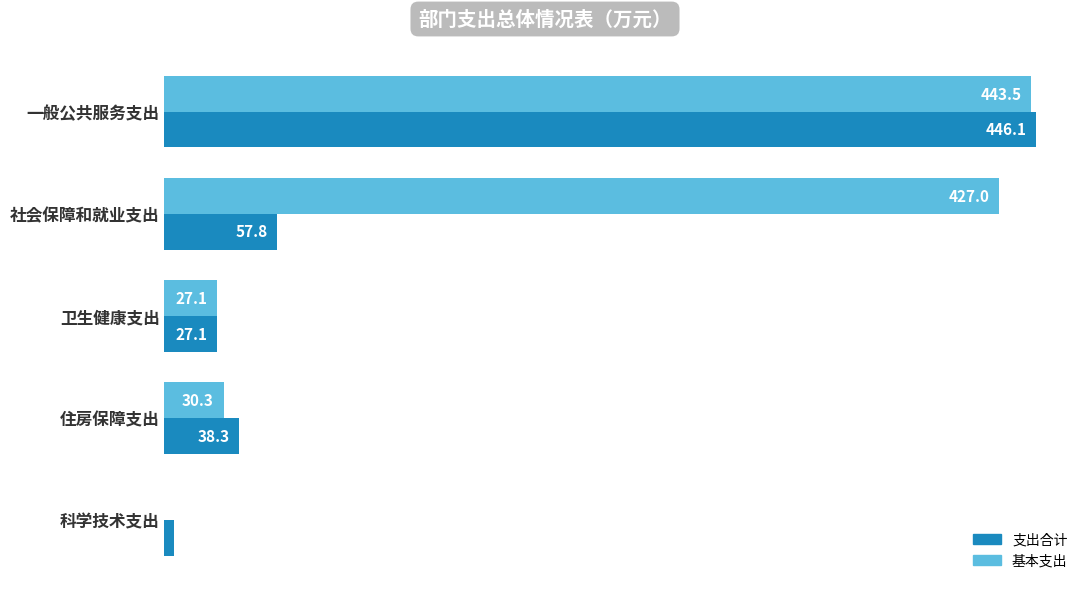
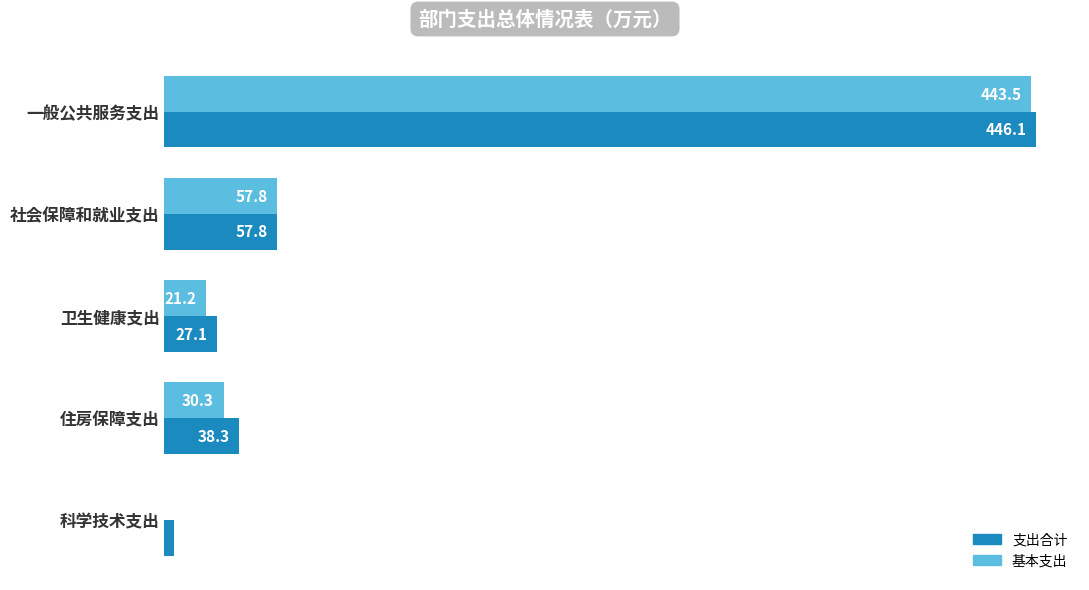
  {
    "支出合计": {
      "一般公共服务支出": 446.1,
      "社会保障和就业支出": 57.8,
      "卫生健康支出": 27.1,
      "住房保障支出": 38.3
    },
    "基本支出": {
      "一般公共服务支出": 443.5,
-     "社会保障和就业支出": 427.0,
-     "卫生健康支出": 27.1,
+     "社会保障和就业支出": 57.8,
+     "卫生健康支出": 21.2,
      "住房保障支出": 30.3
    }
  }
